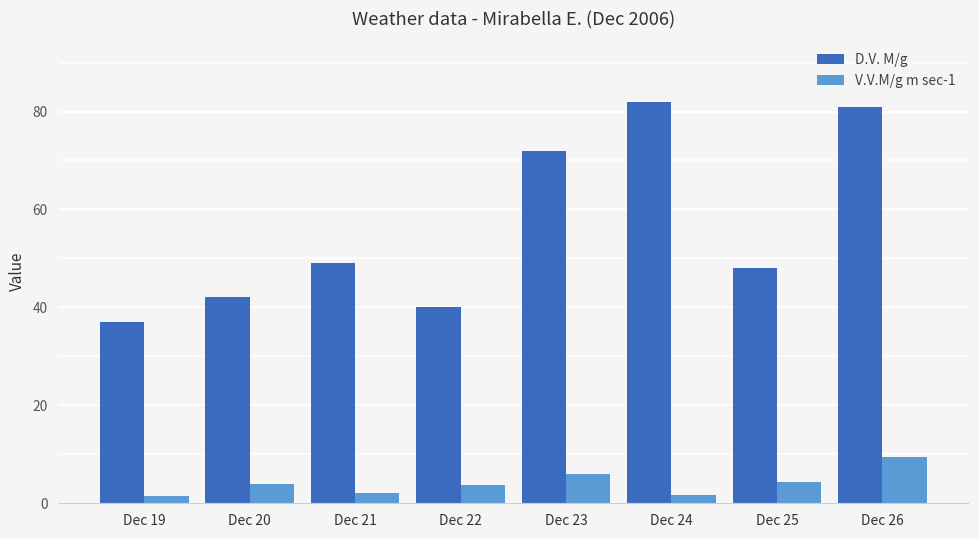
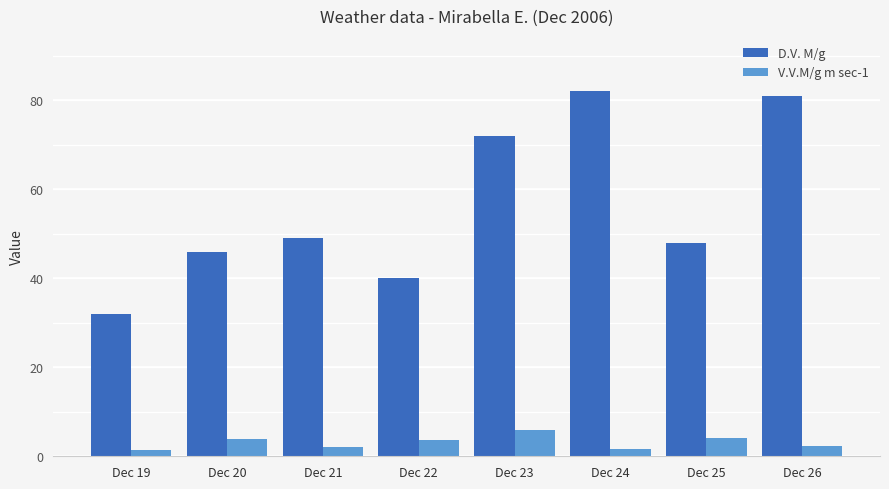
  {
    "D.V. M/g": {
-     "Dec 19": 37,
-     "Dec 20": 42,
+     "Dec 19": 32,
+     "Dec 20": 46,
      "Dec 21": 49,
      "Dec 22": 40,
      "Dec 23": 72,
      "Dec 24": 82,
      "Dec 25": 48,
      "Dec 26": 81
    },
    "V.V.M/g m sec-1": {
      "Dec 19": 1,
      "Dec 20": 4,
      "Dec 21": 2,
      "Dec 22": 4,
      "Dec 23": 6,
      "Dec 24": 2,
      "Dec 25": 4,
-     "Dec 26": 10
+     "Dec 26": 2
    }
  }
